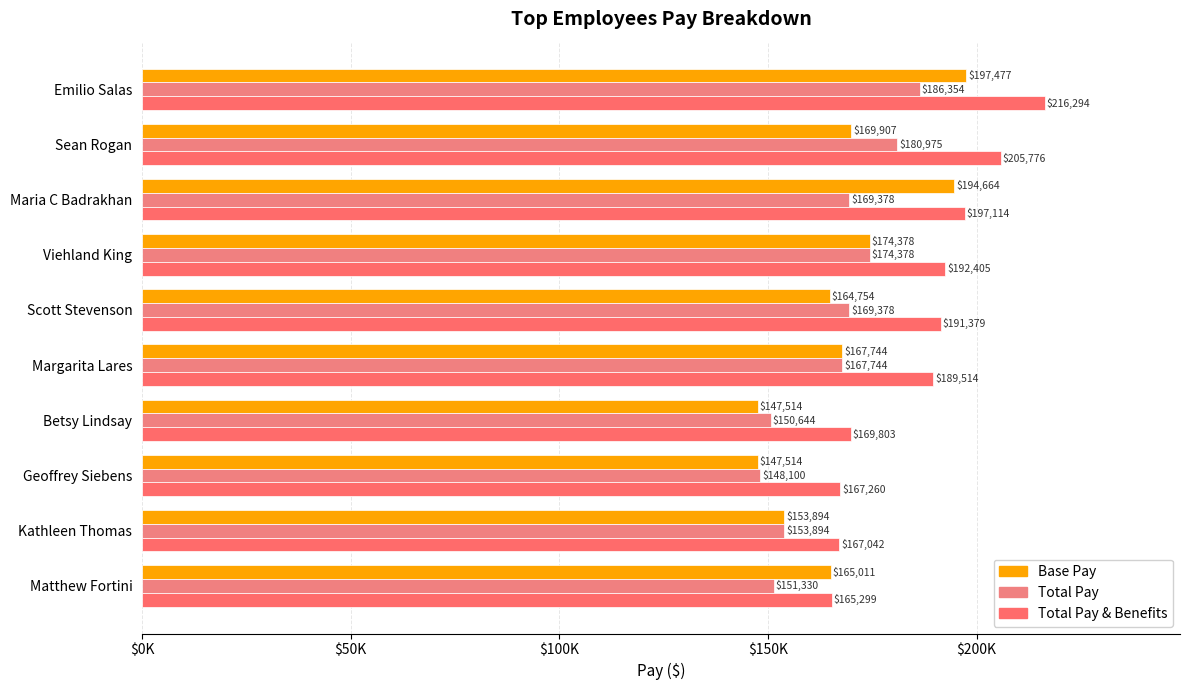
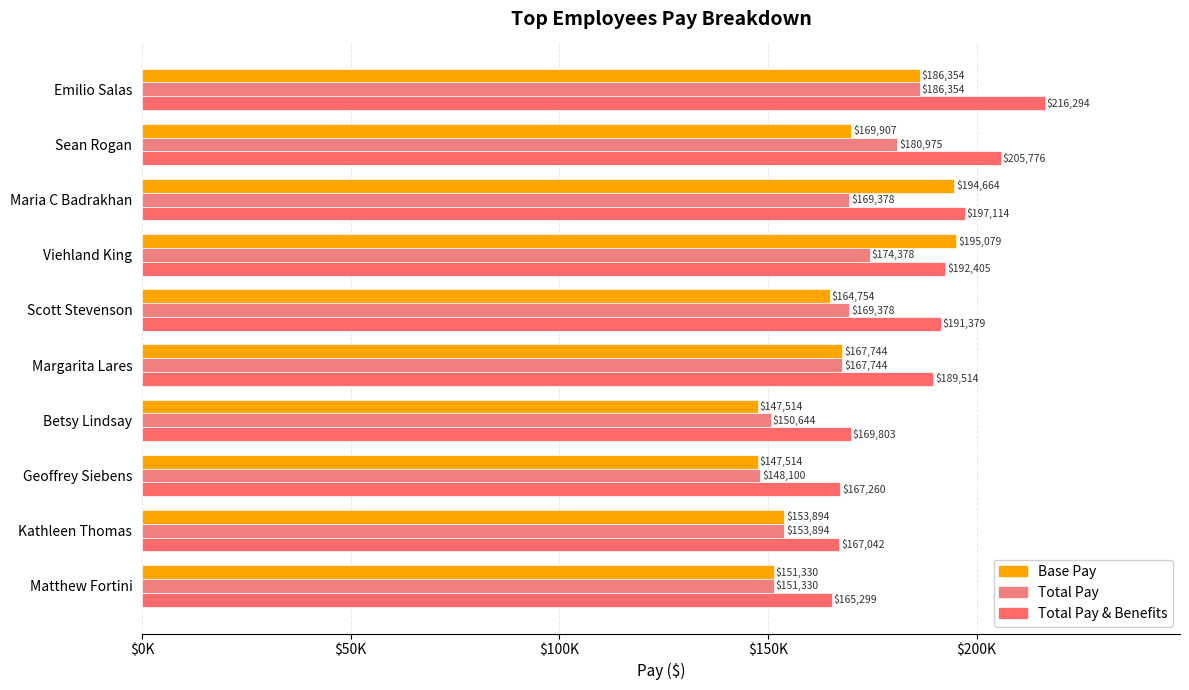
  {
    "Base Pay": {
-     "Emilio Salas": "$197,477",
+     "Emilio Salas": "$186,354",
      "Sean Rogan": "$169,907",
      "Maria C Badrakhan": "$194,664",
-     "Viehland King": "$174,378",
+     "Viehland King": "$195,079",
      "Scott Stevenson": "$164,754",
      "Margarita Lares": "$167,744",
      "Betsy Lindsay": "$147,514",
      "Geoffrey Siebens": "$147,514",
      "Kathleen Thomas": "$153,894",
-     "Matthew Fortini": "$165,011"
+     "Matthew Fortini": "$151,330"
    }
  }
